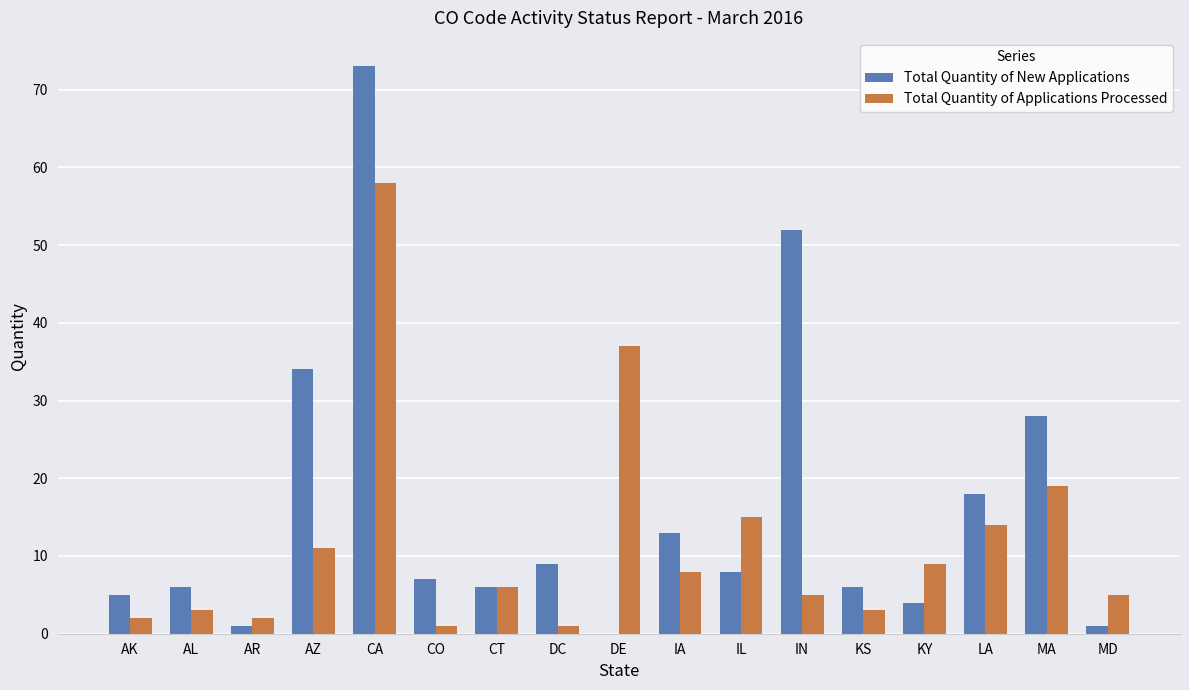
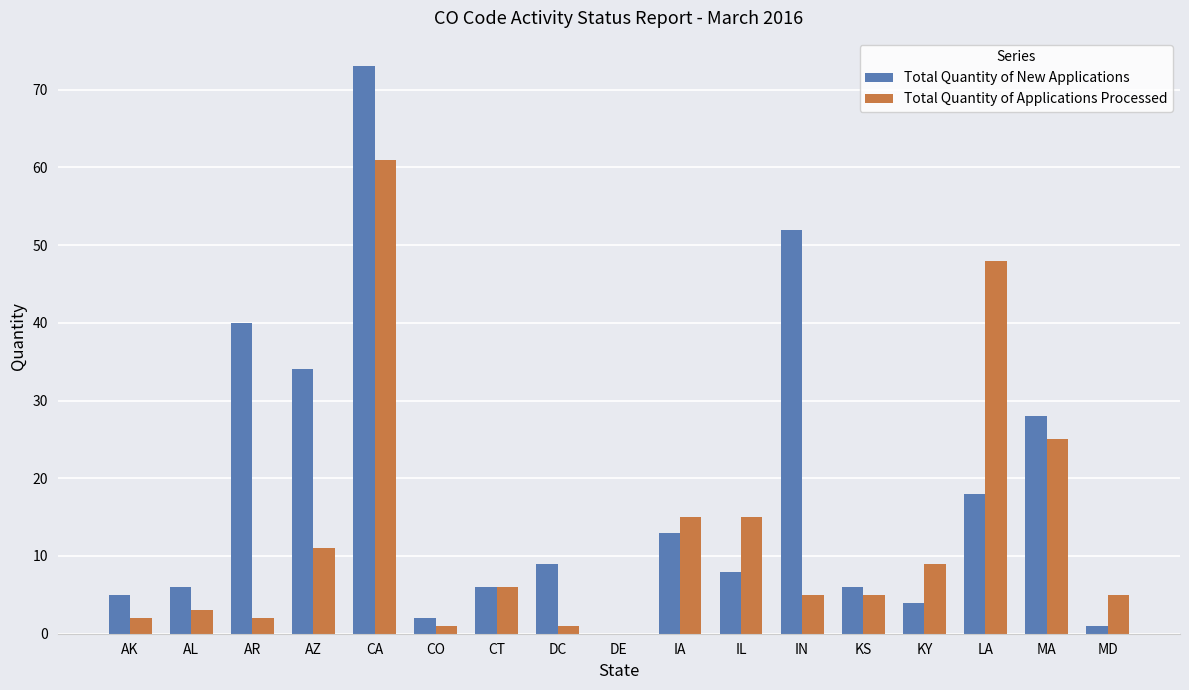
  {
    "Total Quantity of New Applications": {
      "AK": 5,
      "AL": 6,
-     "AR": 1,
+     "AR": 40,
      "AZ": 34,
      "CA": 73,
-     "CO": 7,
+     "CO": 2,
      "CT": 6,
      "DC": 9,
      "DE": 0,
      "IA": 13,
      "IL": 8,
      "IN": 52,
      "KS": 6,
      "KY": 4,
      "LA": 18,
      "MA": 28,
      "MD": 1
    },
    "Total Quantity of Applications Processed": {
      "AK": 2,
      "AL": 3,
      "AR": 2,
      "AZ": 11,
-     "CA": 58,
+     "CA": 61,
      "CO": 1,
      "CT": 6,
      "DC": 1,
-     "DE": 37,
-     "IA": 8,
+     "DE": 0,
+     "IA": 15,
      "IL": 15,
      "IN": 5,
-     "KS": 3,
+     "KS": 5,
      "KY": 9,
-     "LA": 14,
-     "MA": 19,
+     "LA": 48,
+     "MA": 25,
      "MD": 5
    }
  }
